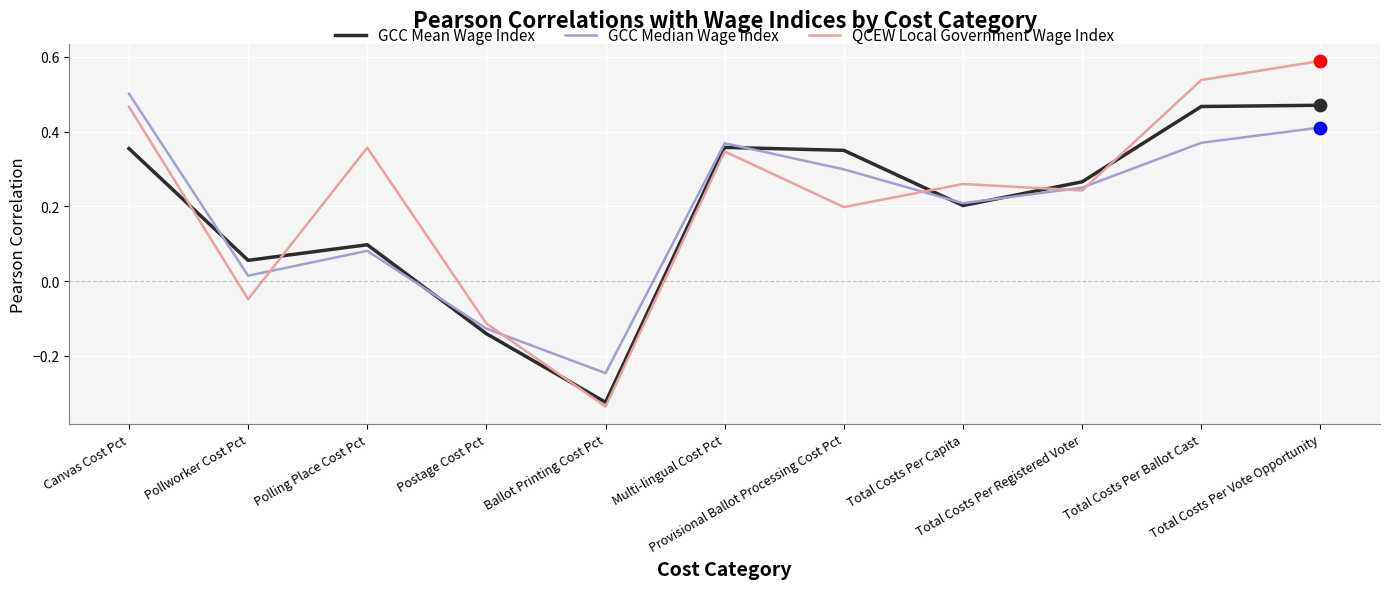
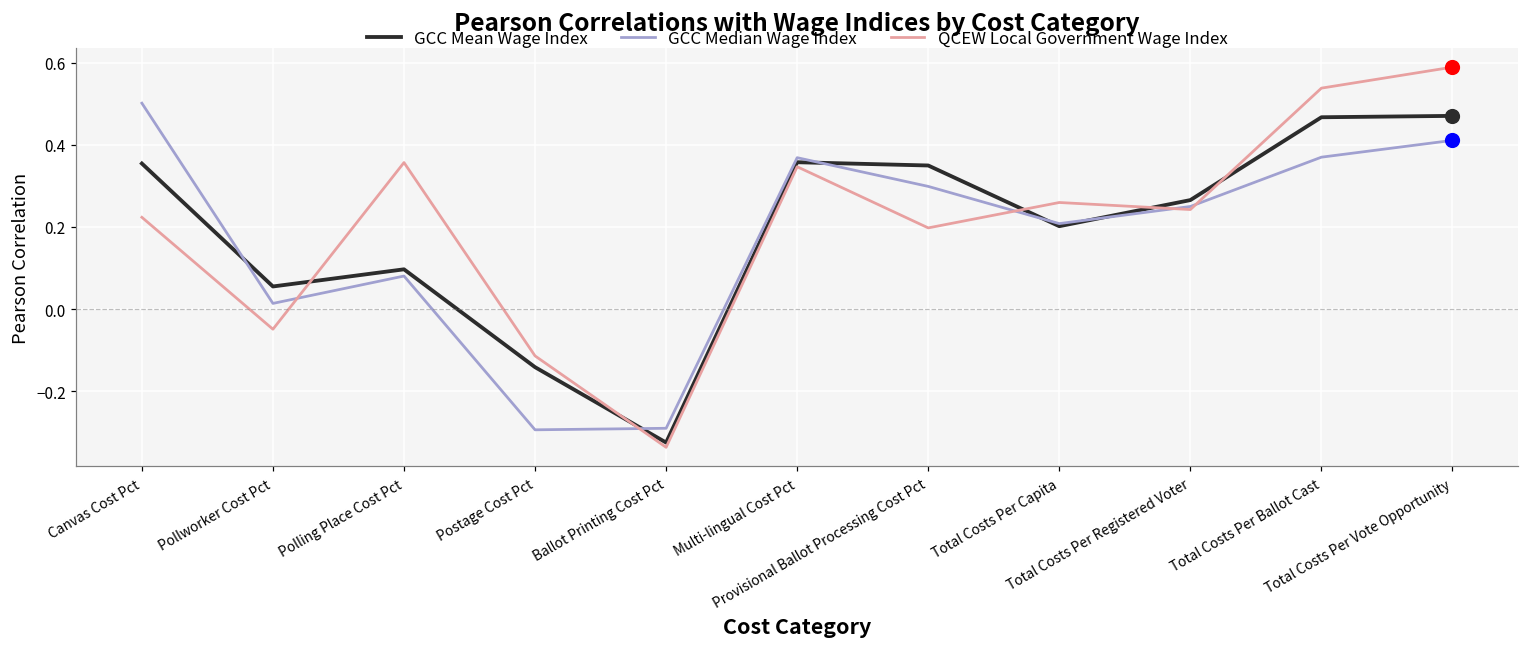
  {
    "GCC Median Wage Index": {
      "Canvas Cost Pct": 0.50,
      "Pollworker Cost Pct": 0.01,
      "Polling Place Cost Pct": 0.08,
-     "Postage Cost Pct": -0.13,
-     "Ballot Printing Cost Pct": -0.25,
+     "Postage Cost Pct": -0.29,
+     "Ballot Printing Cost Pct": -0.29,
      "Multi-lingual Cost Pct": 0.37,
      "Provisional Ballot Processing Cost Pct": 0.30,
      "Total Costs Per Registered Voter": 0.25,
      "Total Costs Per Ballot Cast": 0.37
    },
    "QCEW Local Government Wage Index": {
-     "Canvas Cost Pct": 0.47,
+     "Canvas Cost Pct": 0.22,
      "Pollworker Cost Pct": -0.05,
      "Polling Place Cost Pct": 0.36,
      "Postage Cost Pct": -0.11,
      "Ballot Printing Cost Pct": -0.34,
      "Multi-lingual Cost Pct": 0.35,
      "Provisional Ballot Processing Cost Pct": 0.20,
      "Total Costs Per Capita": 0.26,
      "Total Costs Per Registered Voter": 0.24,
      "Total Costs Per Ballot Cast": 0.54
    }
  }
